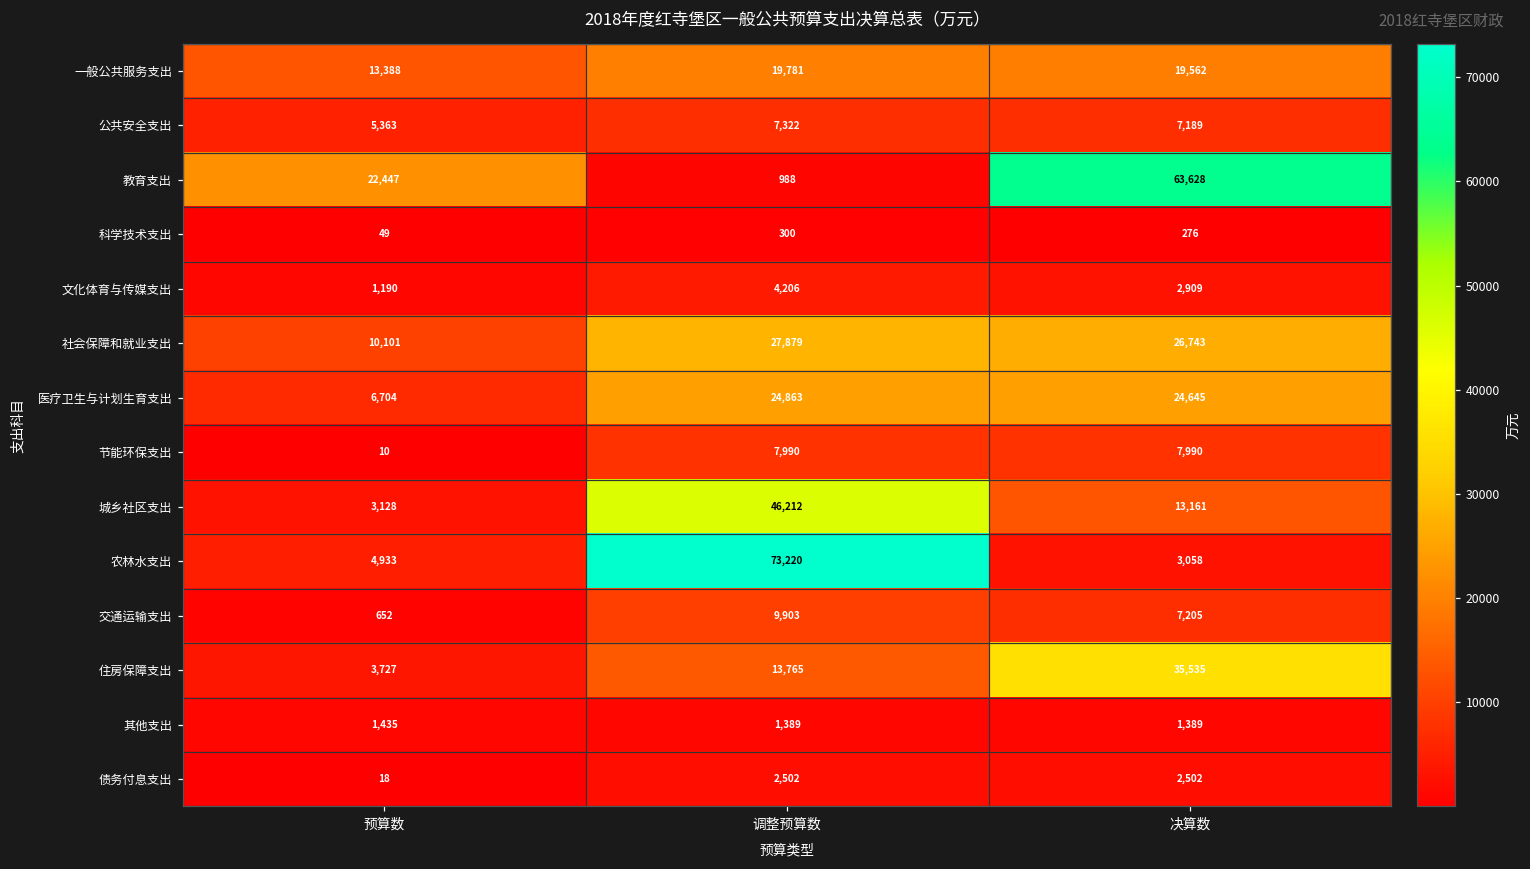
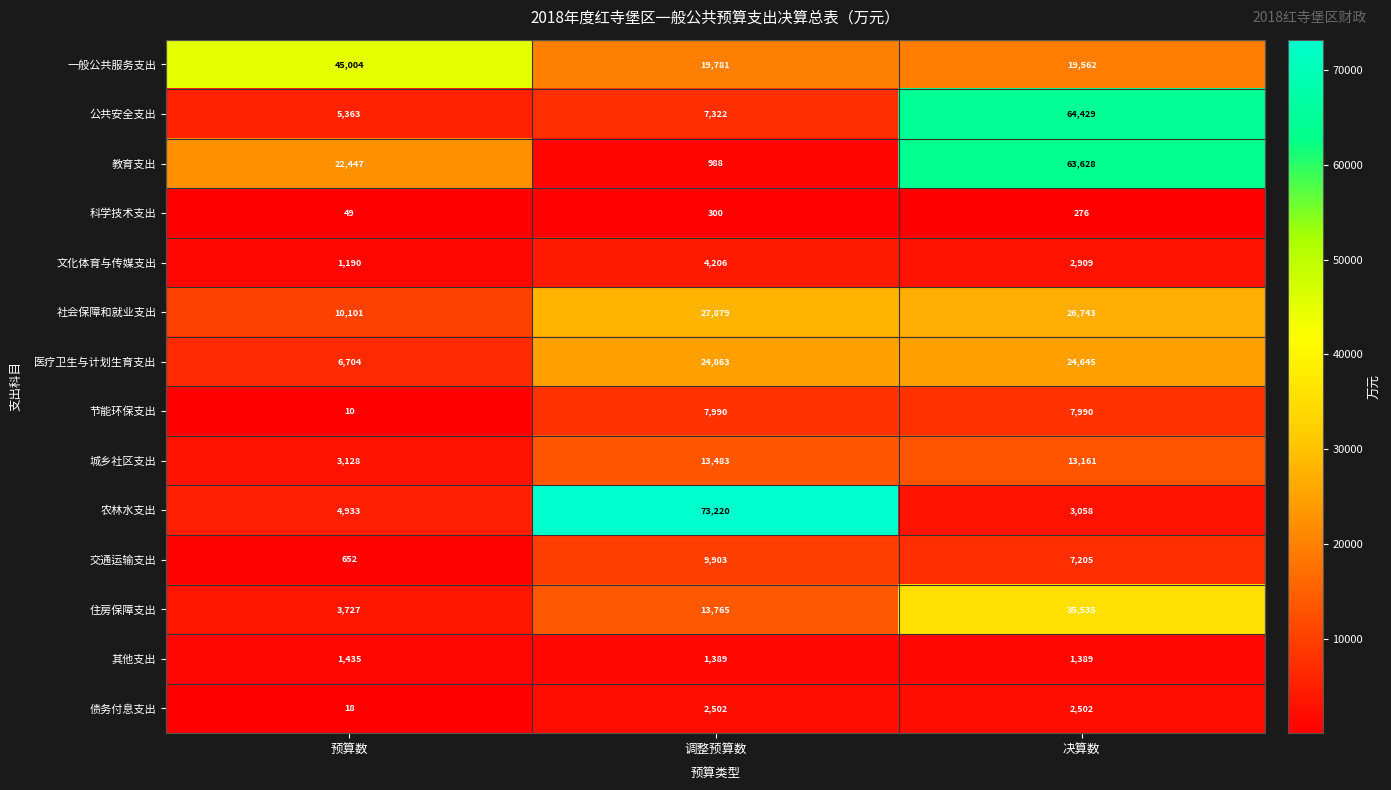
  {
    "一般公共服务支出": {
-     "预算数": "13,388",
+     "预算数": "45,004",
      "调整预算数": "19,781",
      "决算数": "19,562"
    },
    "公共安全支出": {
      "预算数": "5,363",
      "调整预算数": "7,322",
-     "决算数": "7,189"
+     "决算数": "64,429"
    },
    "教育支出": {
      "预算数": "22,447",
      "调整预算数": "988",
      "决算数": "63,628"
    },
    "科学技术支出": {
      "预算数": "49",
      "调整预算数": "300",
      "决算数": "276"
    },
    "文化体育与传媒支出": {
      "预算数": "1,190",
      "调整预算数": "4,206",
      "决算数": "2,909"
    },
    "社会保障和就业支出": {
      "预算数": "10,101",
      "调整预算数": "27,879",
      "决算数": "26,743"
    },
    "医疗卫生与计划生育支出": {
      "预算数": "6,704",
      "调整预算数": "24,863",
      "决算数": "24,645"
    },
    "节能环保支出": {
      "预算数": "10",
      "调整预算数": "7,990",
      "决算数": "7,990"
    },
    "城乡社区支出": {
      "预算数": "3,128",
-     "调整预算数": "46,212",
+     "调整预算数": "13,483",
      "决算数": "13,161"
    },
    "农林水支出": {
      "预算数": "4,933",
      "调整预算数": "73,220",
      "决算数": "3,058"
    },
    "交通运输支出": {
      "预算数": "652",
      "调整预算数": "9,903",
      "决算数": "7,205"
    },
    "住房保障支出": {
      "预算数": "3,727",
      "调整预算数": "13,765",
      "决算数": "35,535"
    },
    "其他支出": {
      "预算数": "1,435",
      "调整预算数": "1,389",
      "决算数": "1,389"
    },
    "债务付息支出": {
      "预算数": "18",
      "调整预算数": "2,502",
      "决算数": "2,502"
    }
  }
